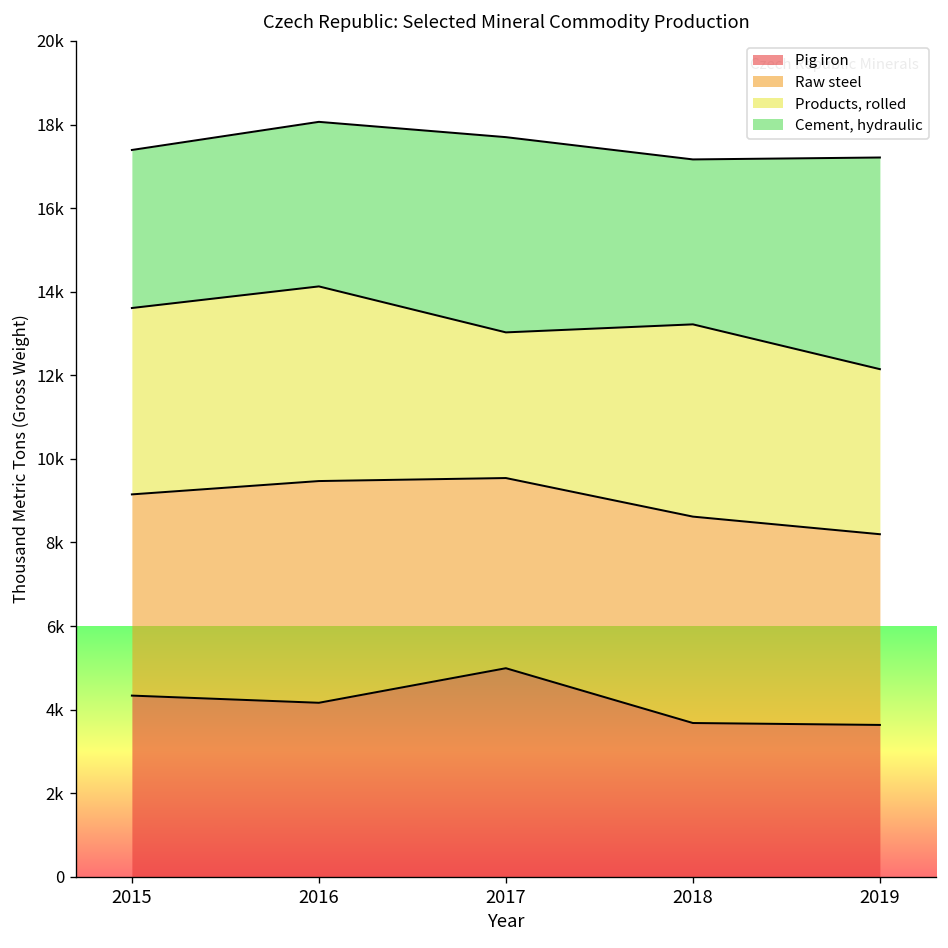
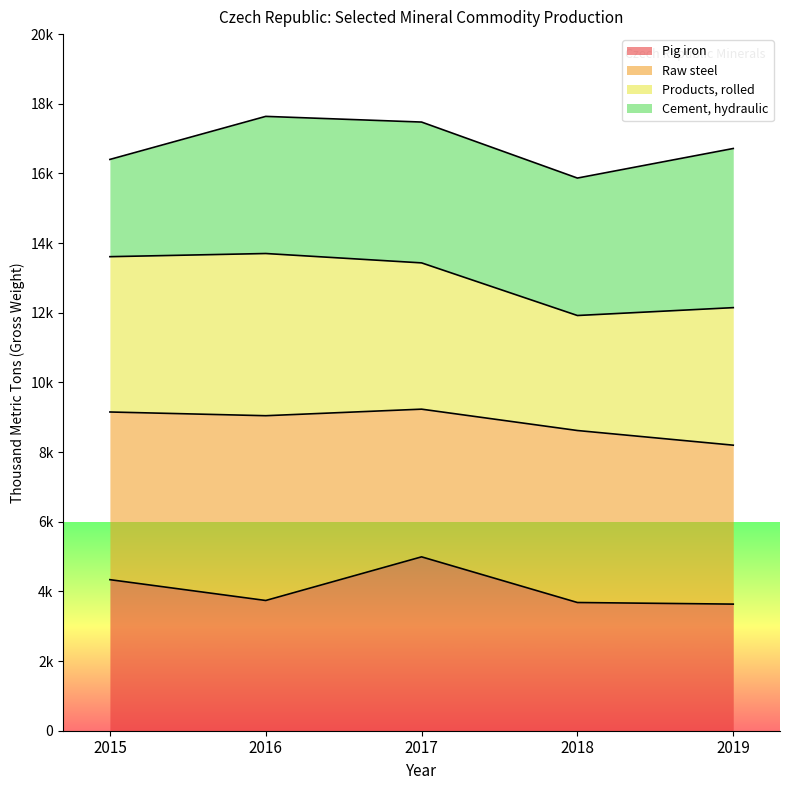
  {
    "Pig iron": {
      "2015": 4300,
-     "2016": 4200,
+     "2016": 3700,
      "2017": 5000,
      "2018": 3700,
      "2019": 3600
    },
    "Raw steel": {
      "2015": 4800,
      "2016": 5300,
-     "2017": 4600,
+     "2017": 4200,
      "2018": 4900,
      "2019": 4600
    },
    "Products, rolled": {
      "2015": 4500,
      "2016": 4700,
-     "2017": 3500,
-     "2018": 4600,
+     "2017": 4200,
+     "2018": 3300,
      "2019": 3900
    },
    "Cement, hydraulic": {
-     "2015": 3800,
+     "2015": 2800,
      "2016": 3900,
-     "2017": 4700,
+     "2017": 4000,
      "2018": 3900,
-     "2019": 5100
+     "2019": 4600
    }
  }
